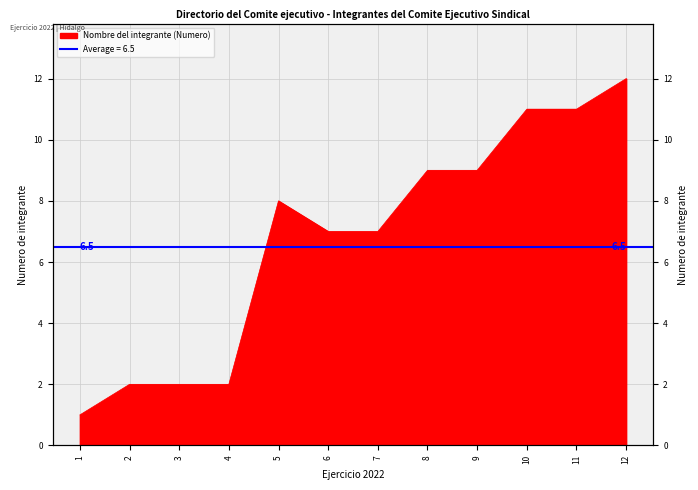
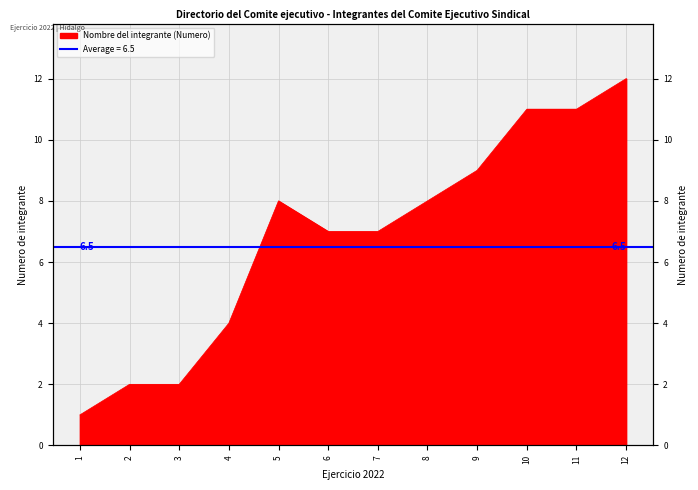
  {
    "1": 1,
    "2": 2,
    "3": 2,
-   "4": 2,
+   "4": 4,
    "5": 8,
    "6": 7,
    "7": 7,
-   "8": 9,
+   "8": 8,
    "9": 9,
    "10": 11,
    "11": 11,
    "12": 12
  }
